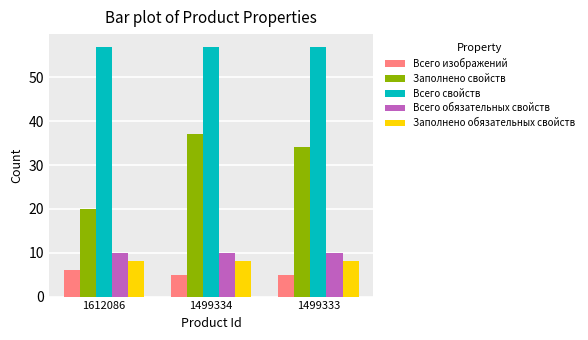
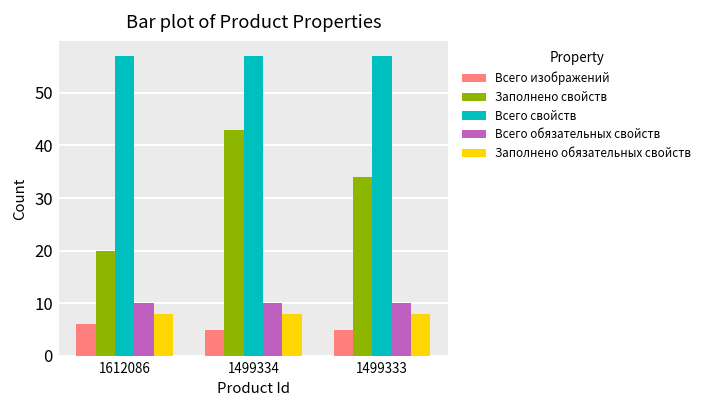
  {
    "Всего изображений": {
      "1612086": 6,
      "1499334": 5,
      "1499333": 5
    },
    "Заполнено свойств": {
      "1612086": 20,
-     "1499334": 37,
+     "1499334": 43,
      "1499333": 34
    },
    "Всего свойств": {
      "1612086": 57,
      "1499334": 57,
      "1499333": 57
    },
    "Всего обязательных свойств": {
      "1612086": 10,
      "1499334": 10,
      "1499333": 10
    },
    "Заполнено обязательных свойств": {
      "1612086": 8,
      "1499334": 8,
      "1499333": 8
    }
  }
